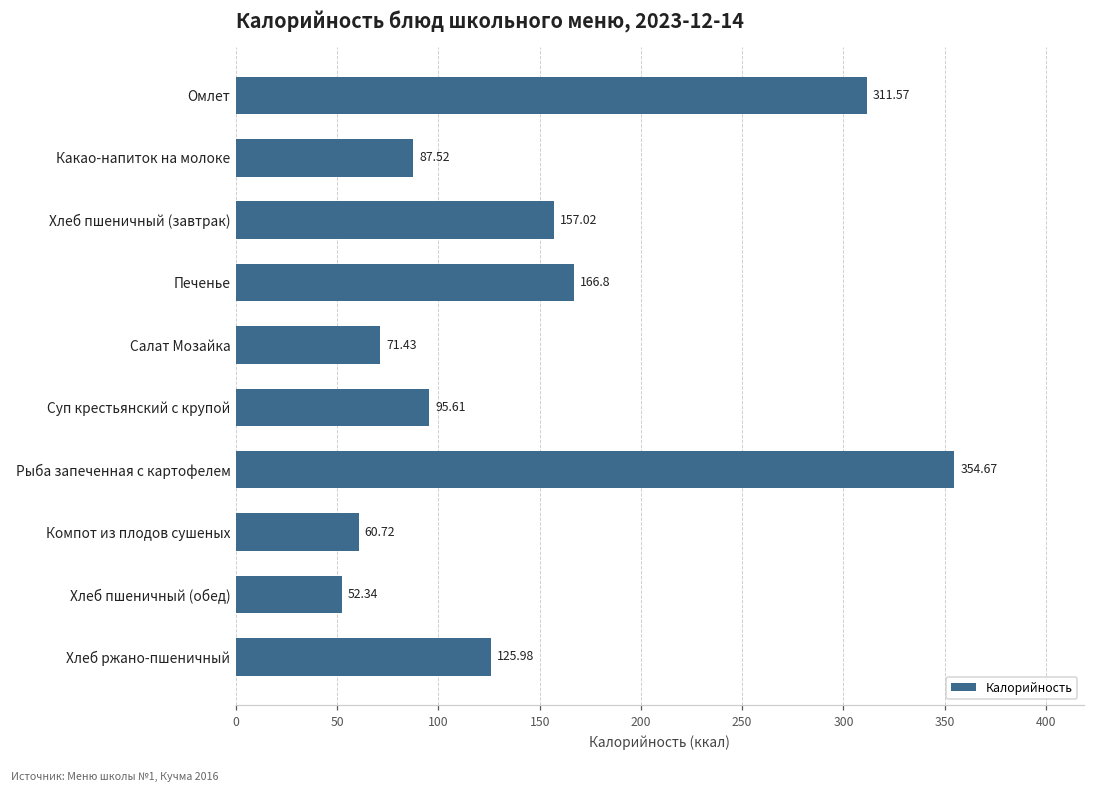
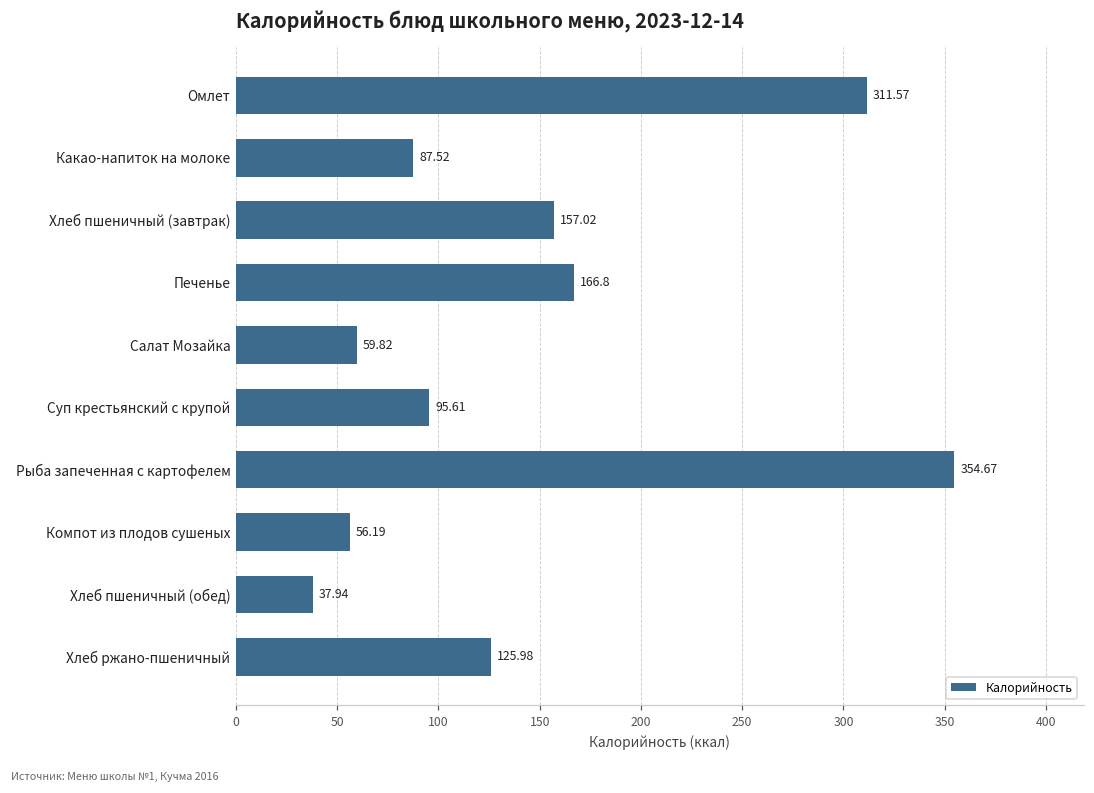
  {
    "Омлет": 311.57,
    "Какао-напиток на молоке": 87.52,
    "Хлеб пшеничный (завтрак)": 157.02,
    "Печенье": 166.8,
-   "Салат Мозайка": 71.43,
+   "Салат Мозайка": 59.82,
    "Суп крестьянский с крупой": 95.61,
    "Рыба запеченная с картофелем": 354.67,
-   "Компот из плодов сушеных": 60.72,
-   "Хлеб пшеничный (обед)": 52.34,
+   "Компот из плодов сушеных": 56.19,
+   "Хлеб пшеничный (обед)": 37.94,
    "Хлеб ржано-пшеничный": 125.98
  }
